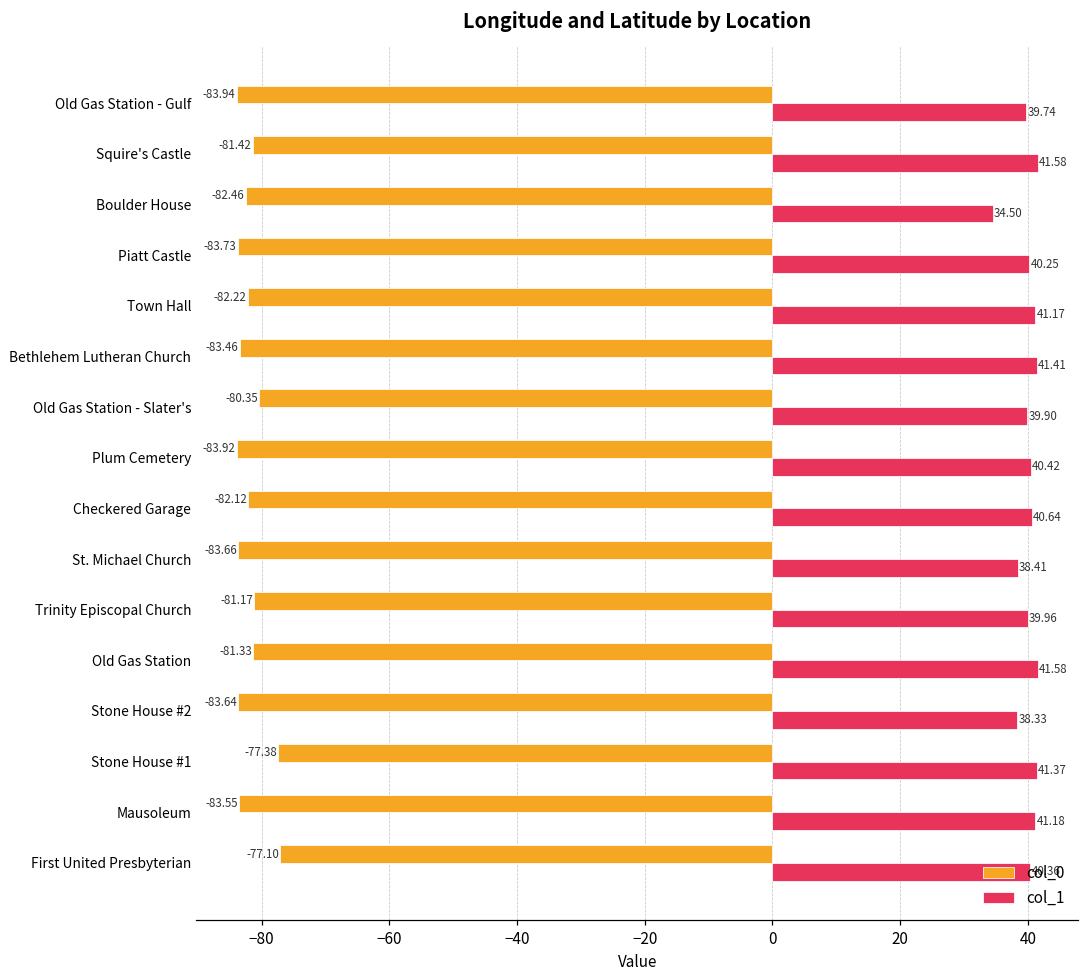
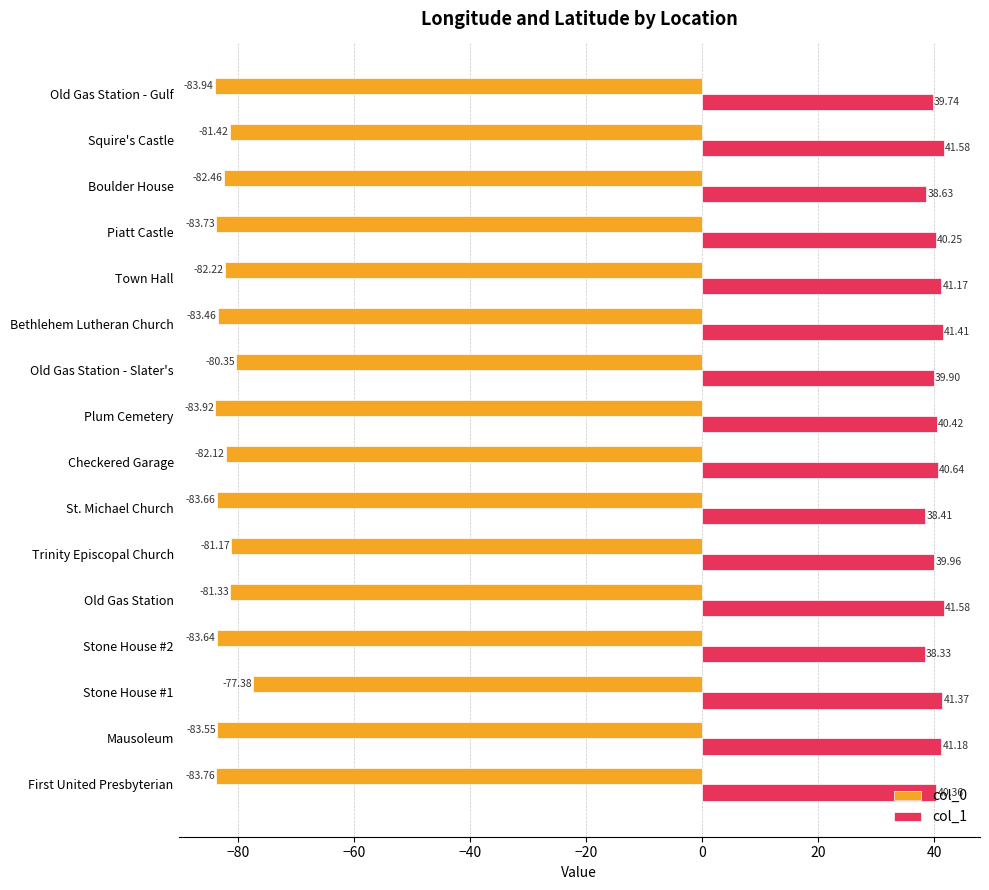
  {
    "col_0": {
      "Old Gas Station - Gulf": -83.94,
      "Squire's Castle": -81.42,
      "Boulder House": -82.46,
      "Piatt Castle": -83.73,
      "Town Hall": -82.22,
      "Bethlehem Lutheran Church": -83.46,
      "Old Gas Station - Slater's": -80.35,
      "Plum Cemetery": -83.92,
      "Checkered Garage": -82.12,
      "St. Michael Church": -83.66,
      "Trinity Episcopal Church": -81.17,
      "Old Gas Station": -81.33,
      "Stone House #2": -83.64,
      "Stone House #1": -77.38,
      "Mausoleum": -83.55,
-     "First United Presbyterian": -77.10
+     "First United Presbyterian": -83.76
    },
    "col_1": {
      "Old Gas Station - Gulf": 39.74,
      "Squire's Castle": 41.58,
-     "Boulder House": 34.50,
+     "Boulder House": 38.63,
      "Piatt Castle": 40.25,
      "Town Hall": 41.17,
      "Bethlehem Lutheran Church": 41.41,
      "Old Gas Station - Slater's": 39.90,
      "Plum Cemetery": 40.42,
      "Checkered Garage": 40.64,
      "St. Michael Church": 38.41,
      "Trinity Episcopal Church": 39.96,
      "Old Gas Station": 41.58,
      "Stone House #2": 38.33,
      "Stone House #1": 41.37,
      "Mausoleum": 41.18,
      "First United Presbyterian": 40.36
    }
  }
